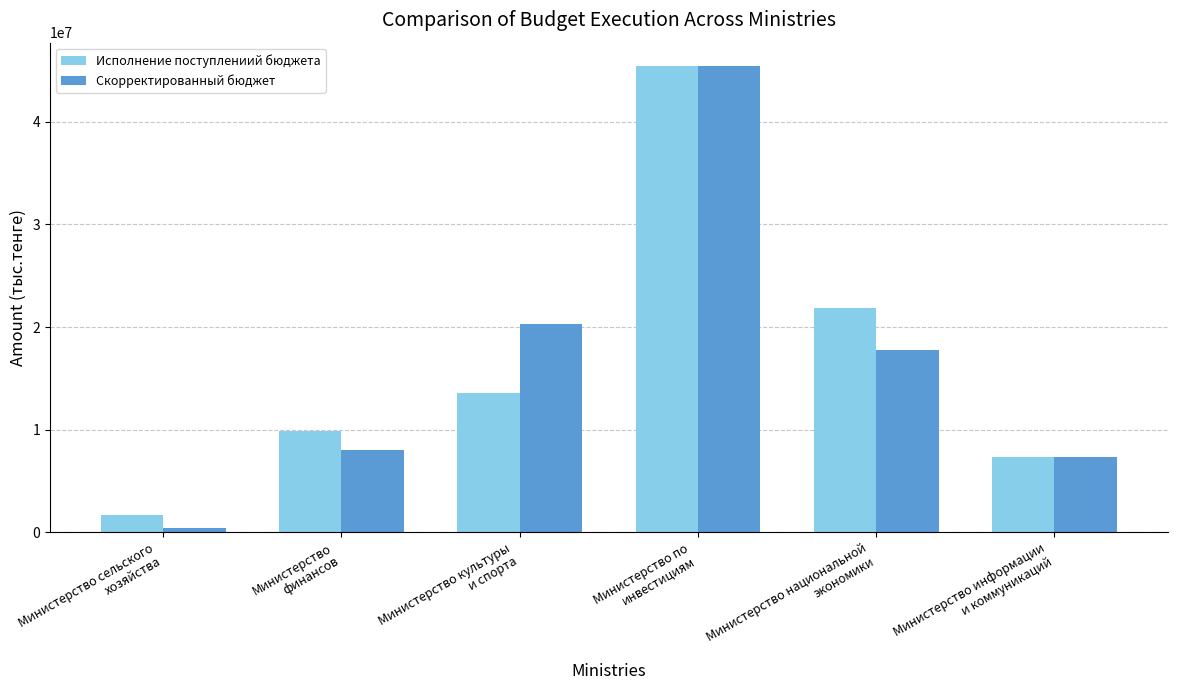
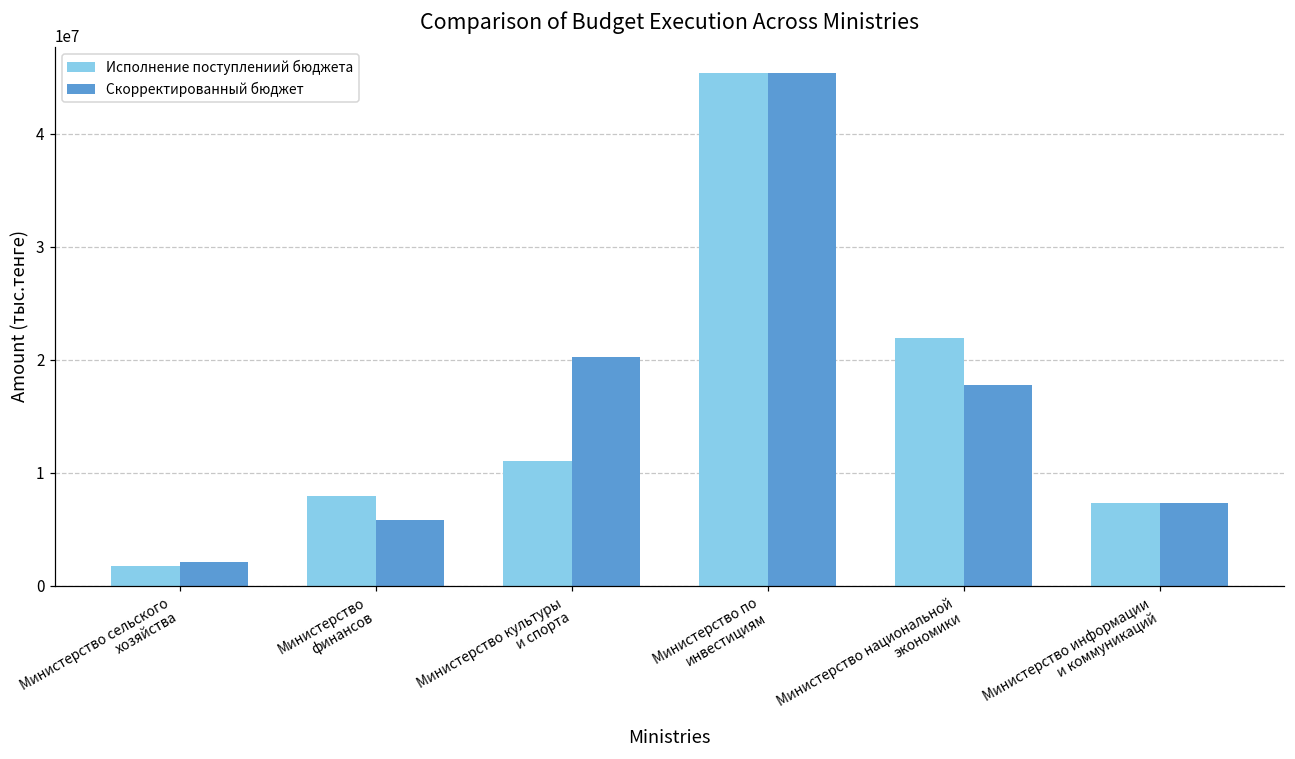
  {
    "Исполнение поступлениий бюджета": {
      "Министерство сельского хозяйства": 1800000,
-     "Министерство финансов": 9900000,
-     "Министерство культуры и спорта": 13600000,
+     "Министерство финансов": 8000000,
+     "Министерство культуры и спорта": 11100000,
      "Министерство по инвестициям": 45400000,
      "Министерство национальной экономики": 21900000,
      "Министерство информации и коммуникаций": 7400000
    },
    "Скорректированный бюджет": {
-     "Министерство сельского хозяйства": 500000,
-     "Министерство финансов": 8000000,
+     "Министерство сельского хозяйства": 2100000,
+     "Министерство финансов": 5800000,
      "Министерство культуры и спорта": 20300000,
      "Министерство по инвестициям": 45400000,
      "Министерство национальной экономики": 17700000,
      "Министерство информации и коммуникаций": 7400000
    }
  }
